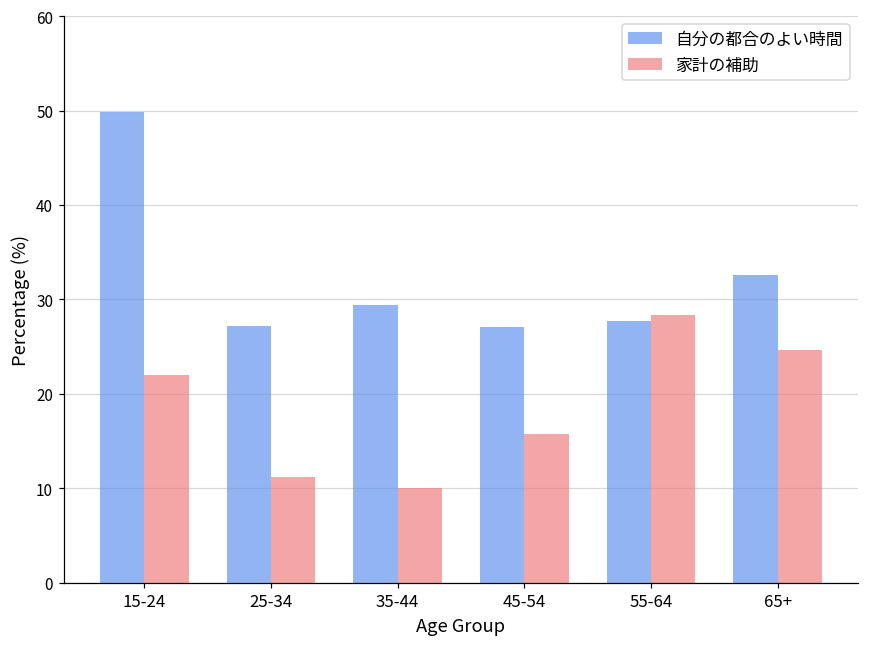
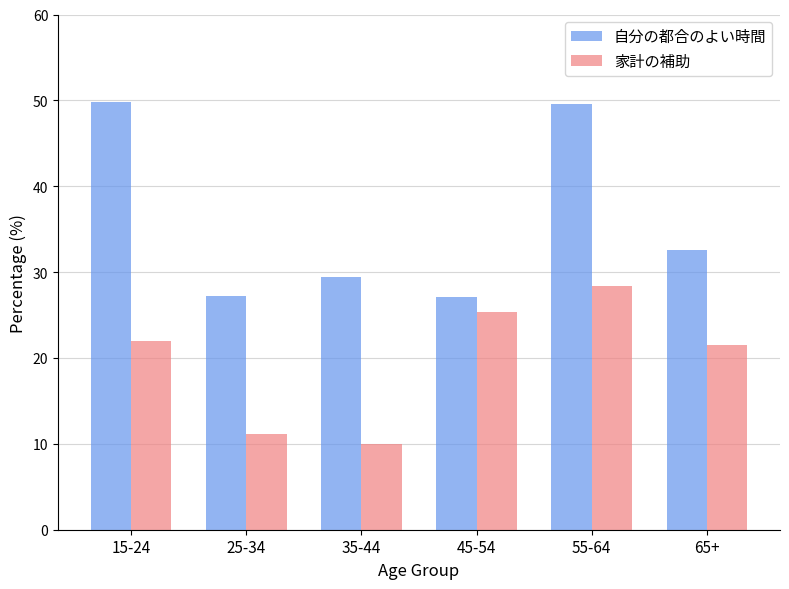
  {
    "自分の都合のよい時間": {
      "15-24": 50,
      "25-34": 27,
      "35-44": 29,
      "45-54": 27,
-     "55-64": 28,
+     "55-64": 50,
      "65+": 33
    },
    "家計の補助": {
      "15-24": 22,
      "25-34": 11,
      "35-44": 10,
-     "45-54": 16,
+     "45-54": 25,
      "55-64": 28,
-     "65+": 25
+     "65+": 22
    }
  }
